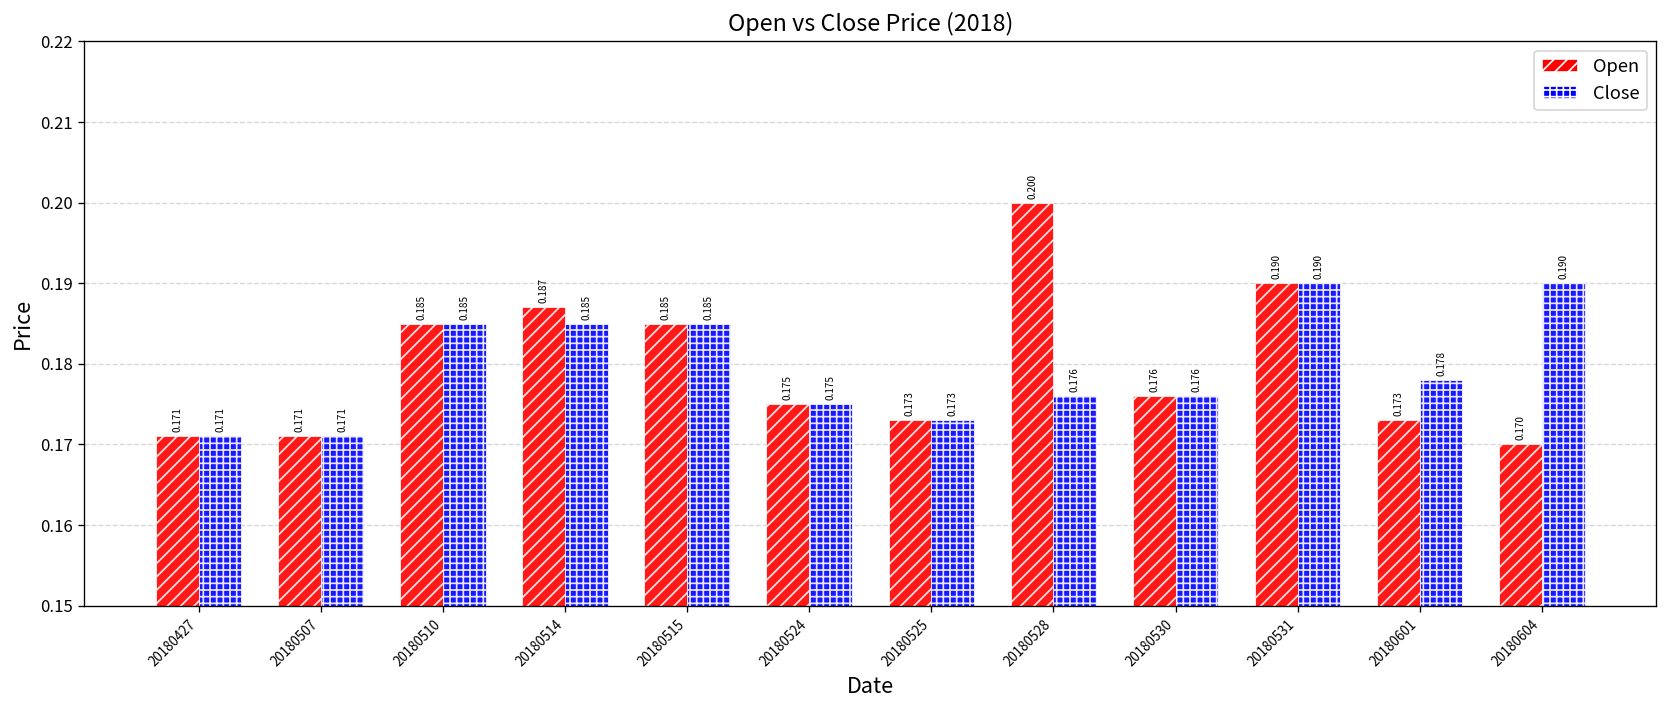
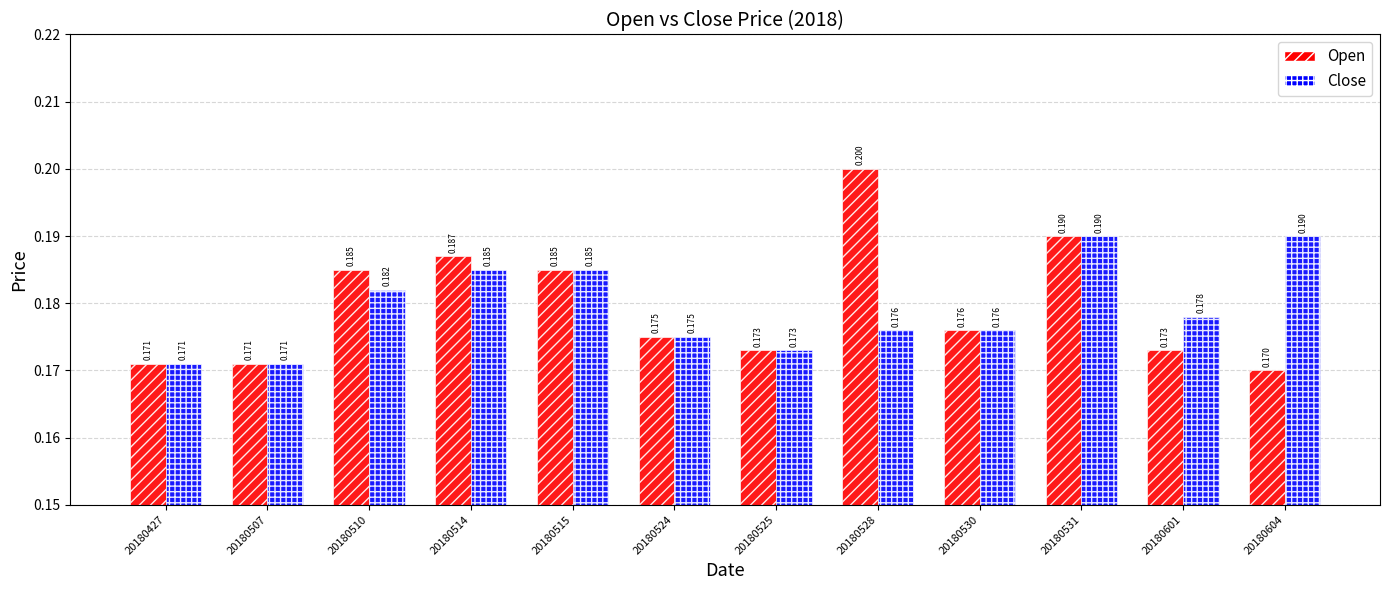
  {
    "Open": {
      "20180427": 0.171,
      "20180507": 0.171,
      "20180510": 0.185,
      "20180514": 0.187,
      "20180515": 0.185,
      "20180524": 0.175,
      "20180525": 0.173,
      "20180528": 0.200,
      "20180530": 0.176,
      "20180531": 0.190,
      "20180601": 0.173,
      "20180604": 0.170
    },
    "Close": {
      "20180427": 0.171,
      "20180507": 0.171,
-     "20180510": 0.185,
+     "20180510": 0.182,
      "20180514": 0.185,
      "20180515": 0.185,
      "20180524": 0.175,
      "20180525": 0.173,
      "20180528": 0.176,
      "20180530": 0.176,
      "20180531": 0.190,
      "20180601": 0.178,
      "20180604": 0.190
    }
  }
